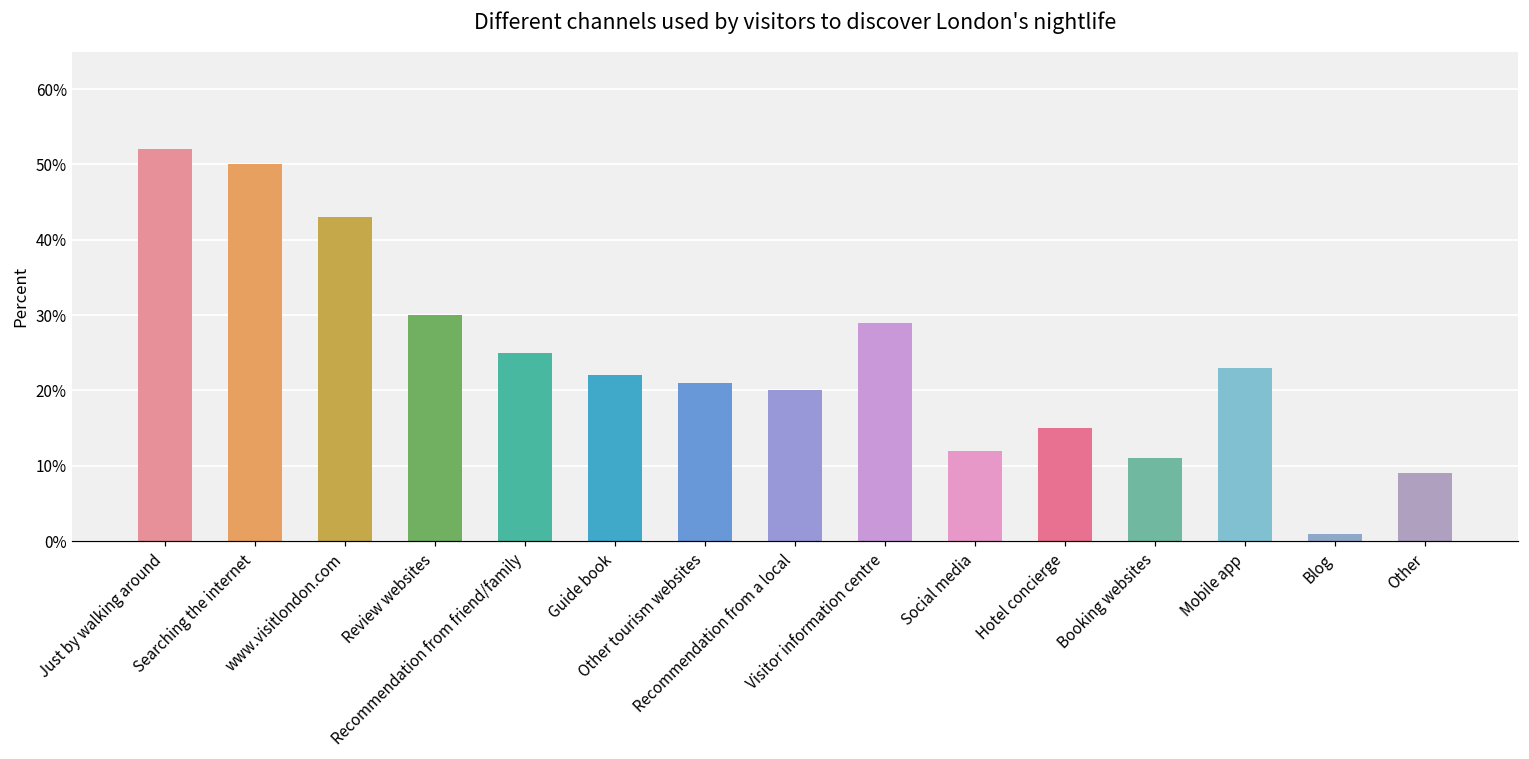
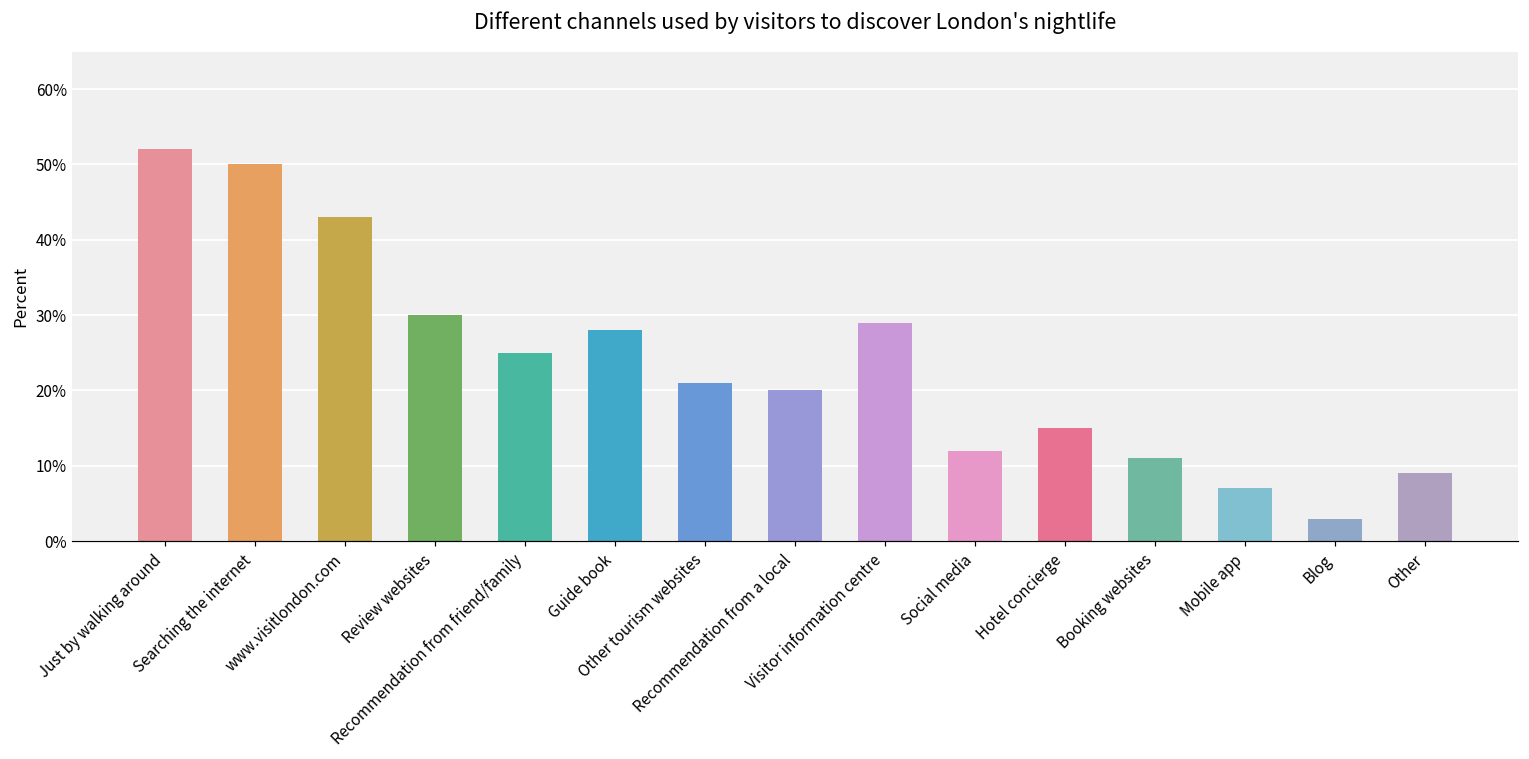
  {
    "Just by walking around": "52%",
    "Searching the internet": "50%",
    "www.visitlondon.com": "43%",
    "Review websites": "30%",
    "Recommendation from friend/family": "25%",
-   "Guide book": "22%",
+   "Guide book": "28%",
    "Other tourism websites": "21%",
    "Recommendation from a local": "20%",
    "Visitor information centre": "29%",
    "Social media": "12%",
    "Hotel concierge": "15%",
    "Booking websites": "11%",
-   "Mobile app": "23%",
-   "Blog": "1%",
+   "Mobile app": "7%",
+   "Blog": "3%",
    "Other": "9%"
  }
